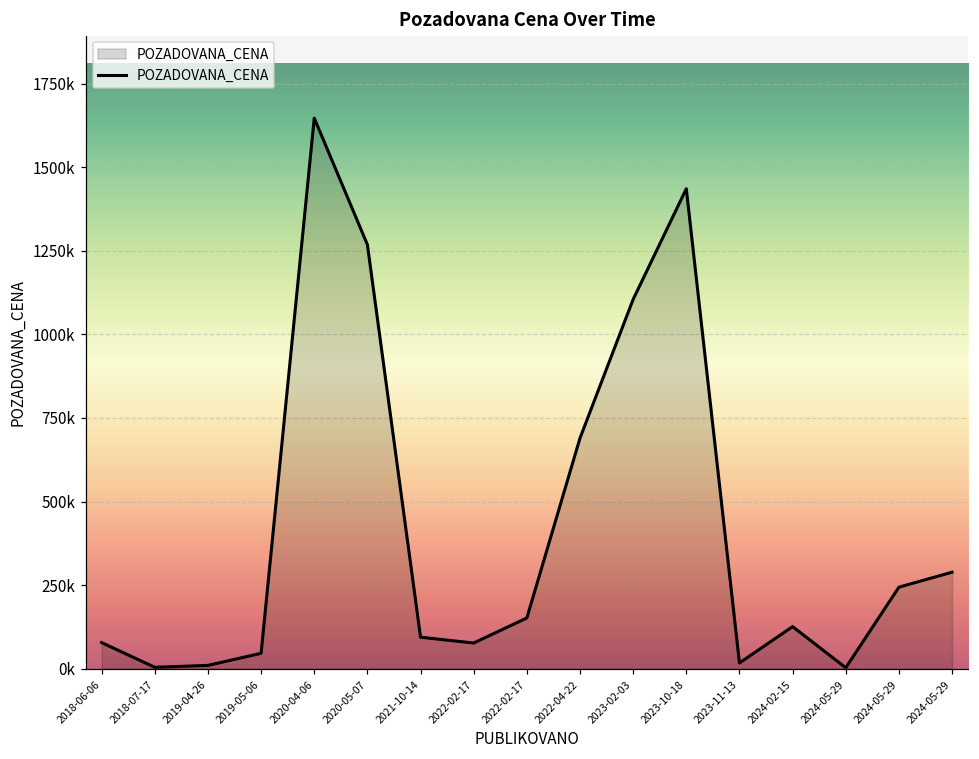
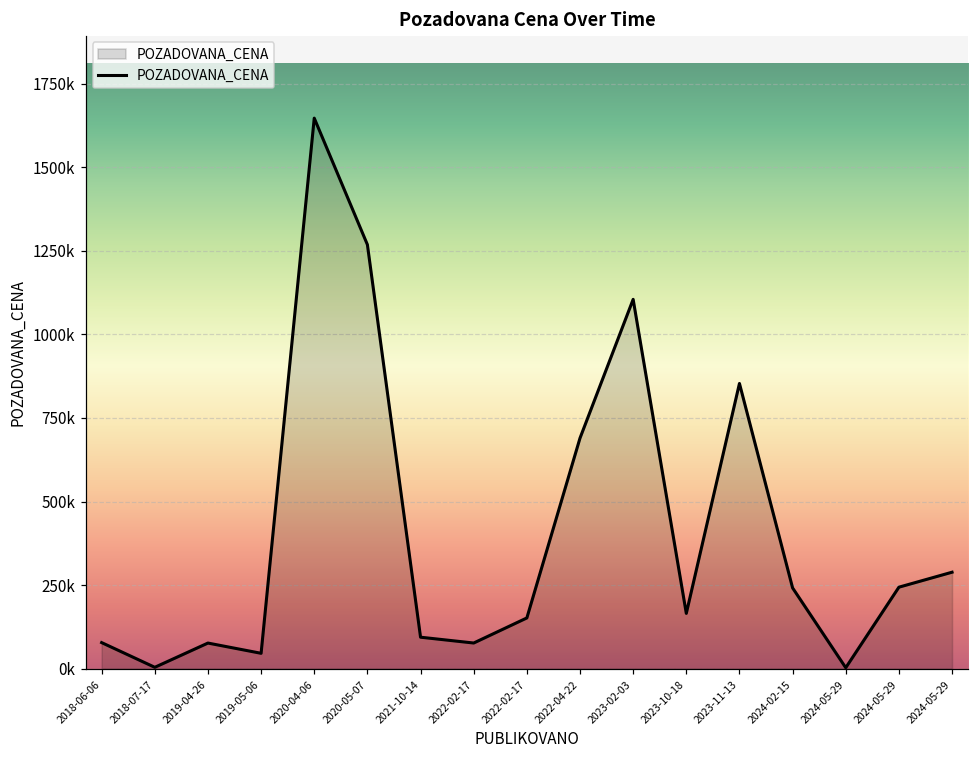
  {
    "2018-06-06": 80000,
    "2018-07-17": 0,
-   "2019-04-26": 10000,
+   "2019-04-26": 80000,
    "2019-05-06": 50000,
    "2020-04-06": 1650000,
    "2020-05-07": 1270000,
    "2021-10-14": 90000,
    "2022-04-22": 690000,
    "2023-02-03": 1100000,
-   "2023-10-18": 1440000,
-   "2023-11-13": 20000,
-   "2024-02-15": 130000
+   "2023-10-18": 170000,
+   "2023-11-13": 850000,
+   "2024-02-15": 240000
  }
